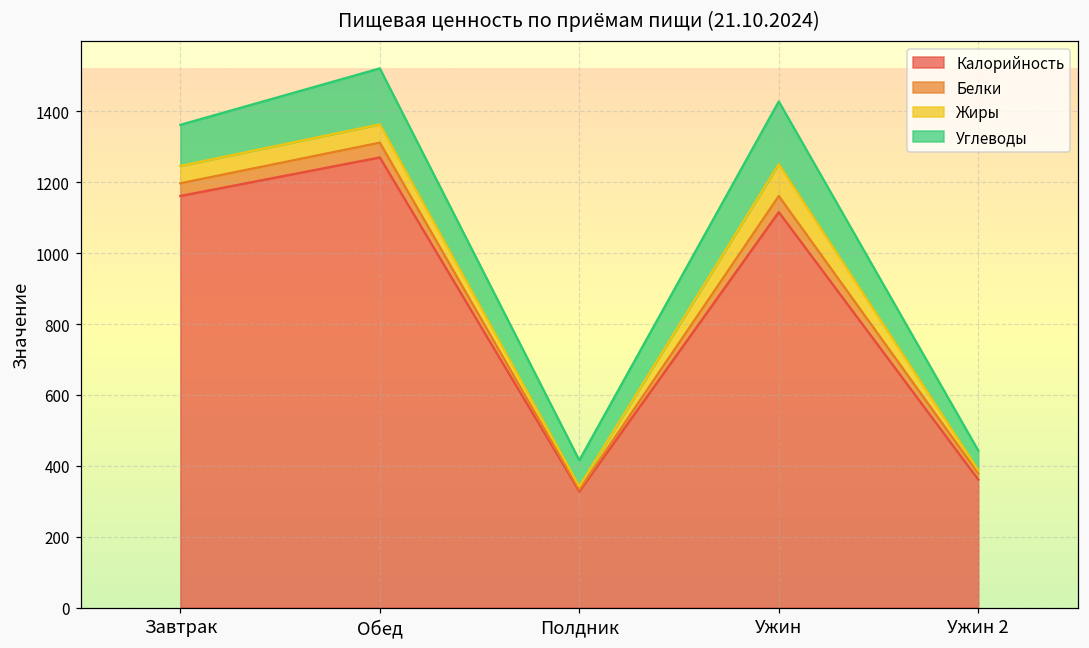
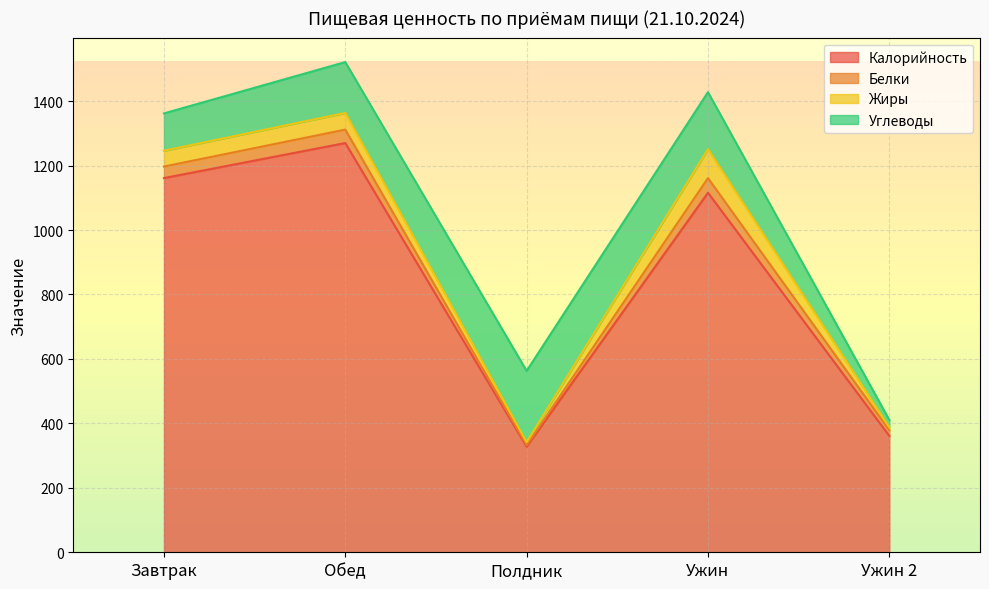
  {
    "Жиры": {
      "Завтрак": 50,
      "Обед": 50,
      "Полдник": 10,
      "Ужин": 90,
      "Ужин 2": 10
    },
    "Углеводы": {
      "Завтрак": 120,
      "Обед": 160,
-     "Полдник": 70,
+     "Полдник": 220,
      "Ужин": 180,
-     "Ужин 2": 60
+     "Ужин 2": 20
    }
  }
